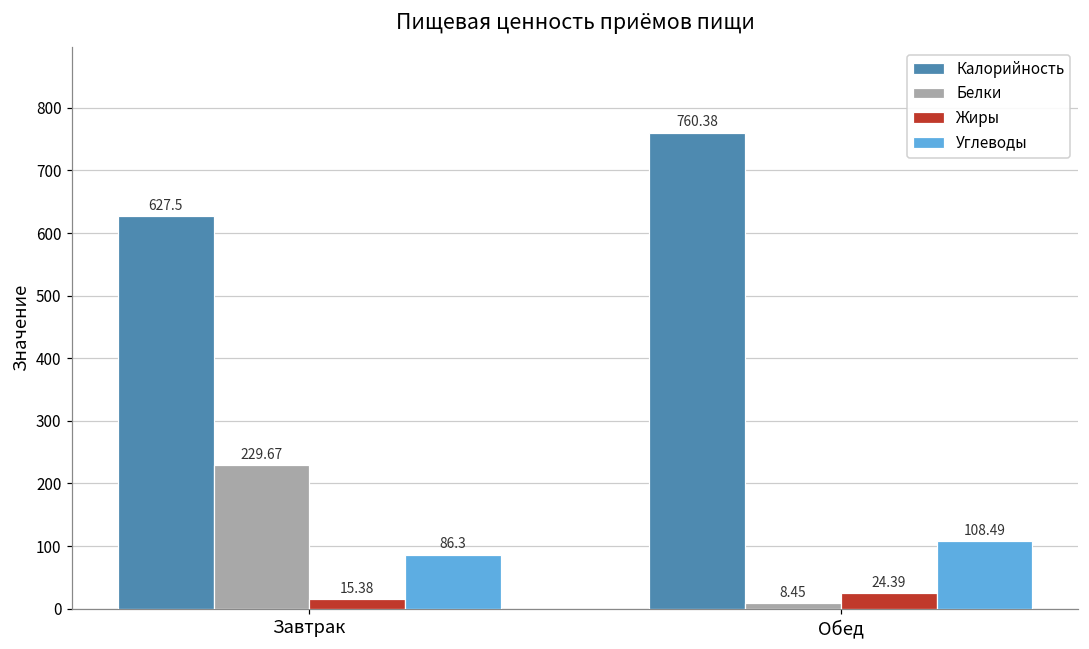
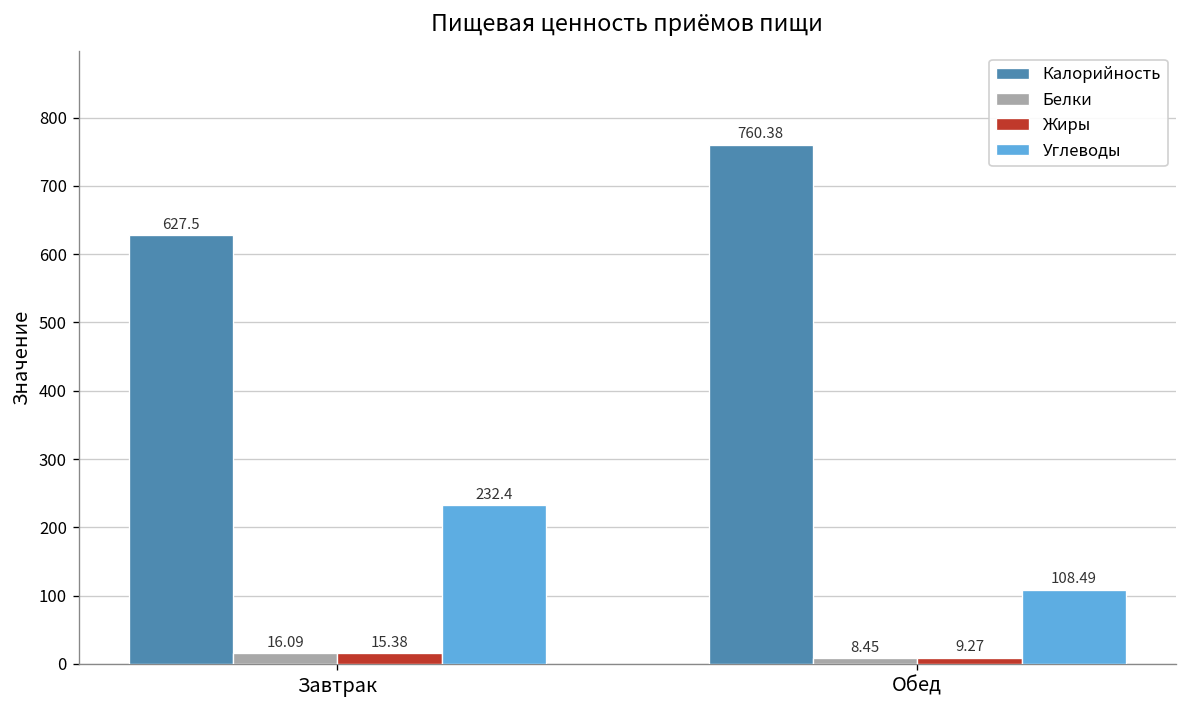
  {
    "Калорийность": {
      "Завтрак": 627.5,
      "Обед": 760.38
    },
    "Белки": {
-     "Завтрак": 229.67,
+     "Завтрак": 16.09,
      "Обед": 8.45
    },
    "Жиры": {
      "Завтрак": 15.38,
-     "Обед": 24.39
+     "Обед": 9.27
    },
    "Углеводы": {
-     "Завтрак": 86.3,
+     "Завтрак": 232.4,
      "Обед": 108.49
    }
  }
